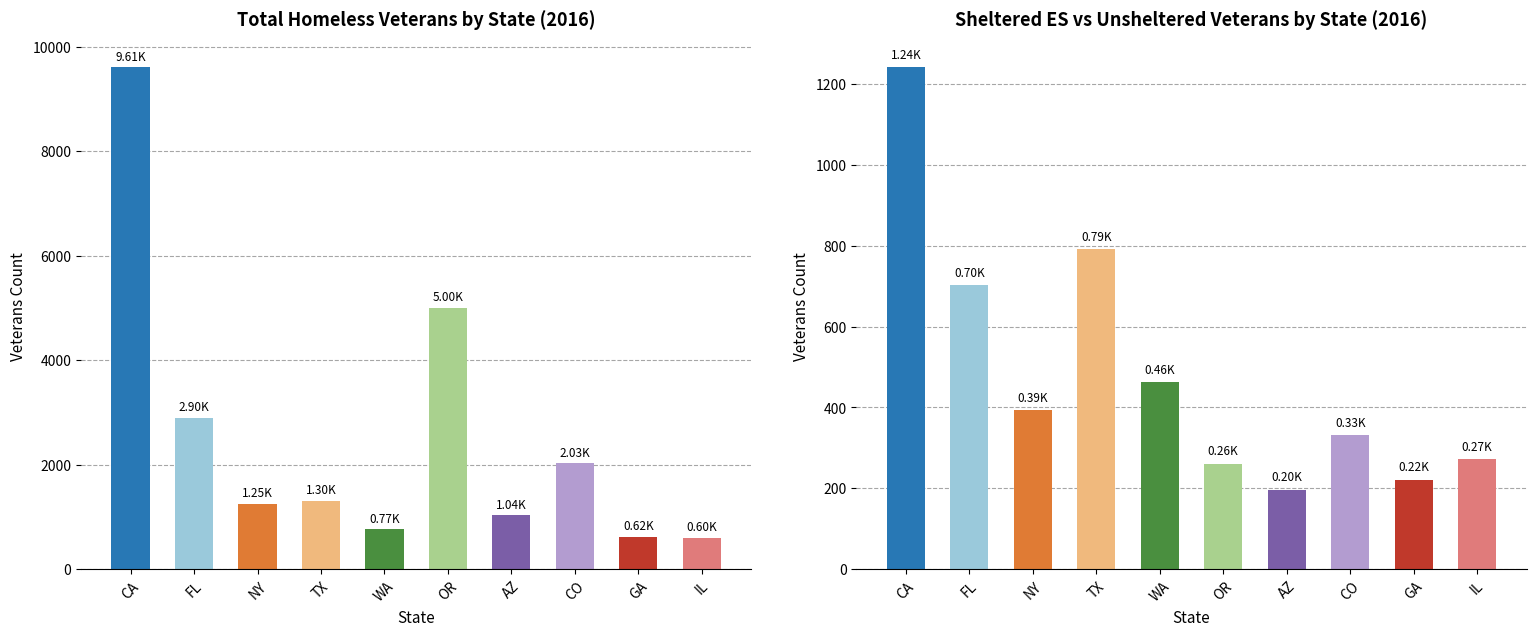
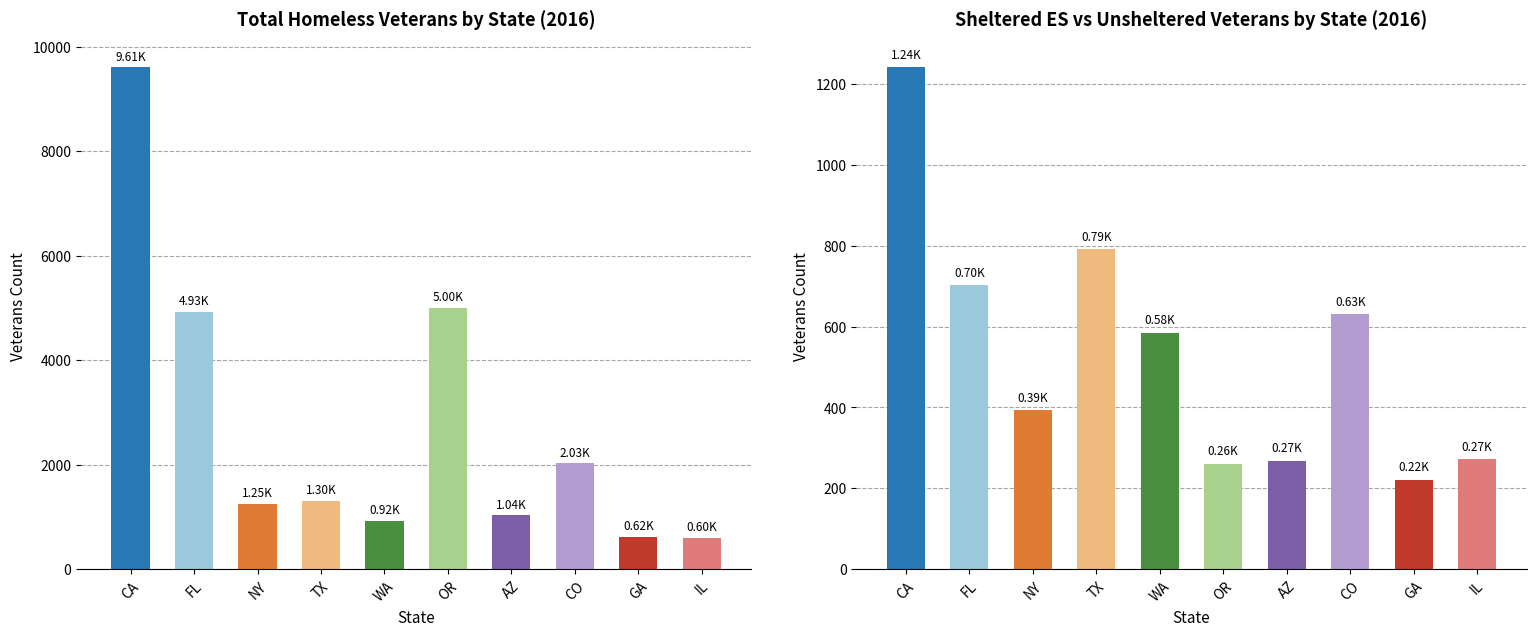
  {
    "Total Homeless Veterans by State (2016)": {
      "CA": "9.61K",
-     "FL": "2.90K",
+     "FL": "4.93K",
      "NY": "1.25K",
      "TX": "1.30K",
-     "WA": "0.77K",
+     "WA": "0.92K",
      "OR": "5.00K",
      "AZ": "1.04K",
      "CO": "2.03K",
      "GA": "0.62K",
      "IL": "0.60K"
    },
    "Sheltered ES vs Unsheltered Veterans by State (2016)": {
      "CA": "1.24K",
      "FL": "0.70K",
      "NY": "0.39K",
      "TX": "0.79K",
-     "WA": "0.46K",
+     "WA": "0.58K",
      "OR": "0.26K",
-     "AZ": "0.20K",
-     "CO": "0.33K",
+     "AZ": "0.27K",
+     "CO": "0.63K",
      "GA": "0.22K",
      "IL": "0.27K"
    }
  }
